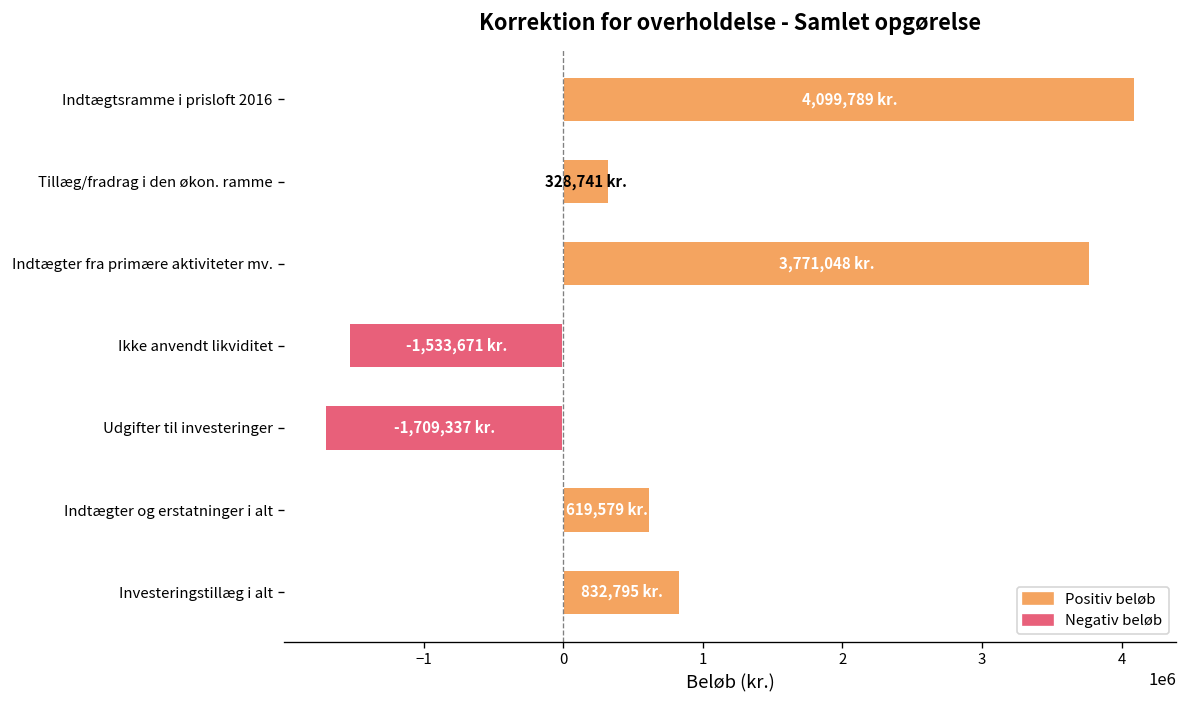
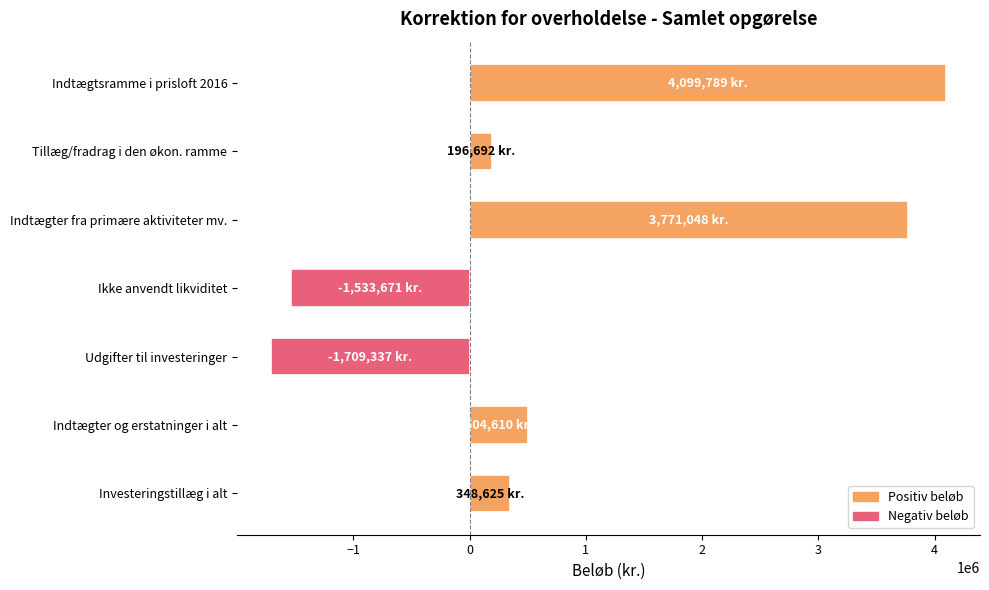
  {
    "Indtægtsramme i prisloft 2016": "4,099,789",
-   "Tillæg/fradrag i den økon. ramme": "328,741",
+   "Tillæg/fradrag i den økon. ramme": "196,692",
    "Indtægter fra primære aktiviteter mv.": "3,771,048",
    "Ikke anvendt likviditet": "-1,533,671",
    "Udgifter til investeringer": "-1,709,337",
-   "Indtægter og erstatninger i alt": "619,579",
-   "Investeringstillæg i alt": "832,795"
+   "Indtægter og erstatninger i alt": "504,610",
+   "Investeringstillæg i alt": "348,625"
  }
